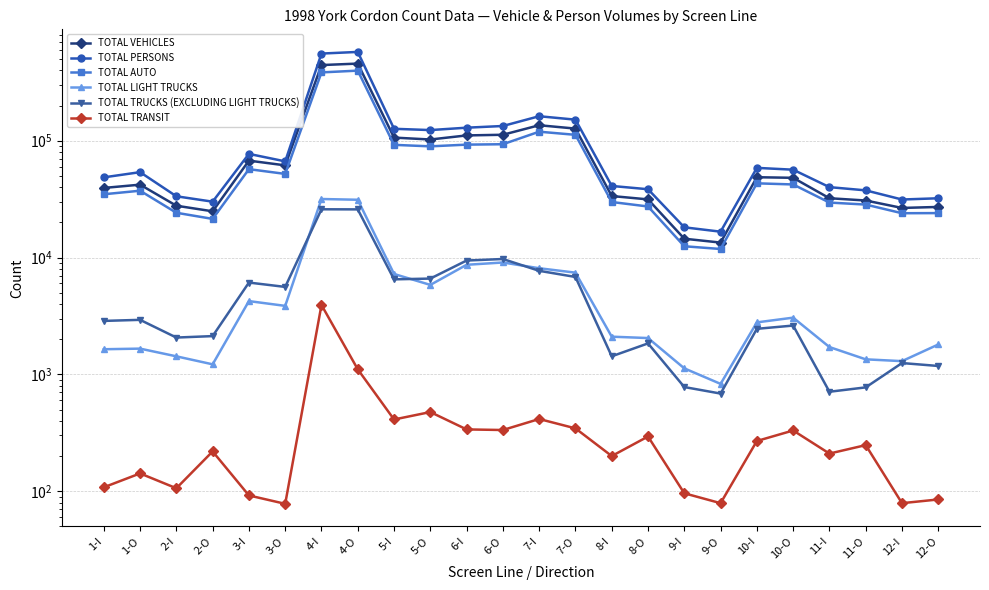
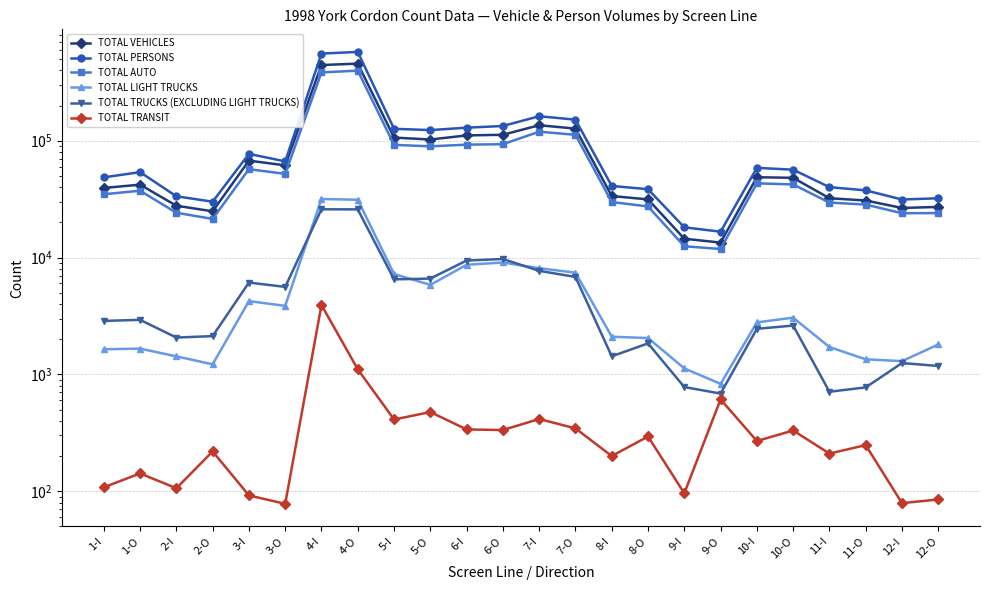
  {
    "TOTAL TRANSIT": {
      "1-I": 110,
      "1-O": 140,
      "2-I": 110,
      "2-O": 220,
      "3-I": 90,
      "3-O": 80,
      "4-I": 3900,
      "4-O": 1100,
      "5-I": 410,
      "5-O": 480,
      "6-I": 340,
      "6-O": 330,
      "7-I": 420,
      "7-O": 350,
      "8-I": 200,
      "8-O": 290,
      "9-I": 100,
-     "9-O": 80,
+     "9-O": 600,
      "10-I": 270,
      "10-O": 330,
      "11-I": 210,
      "11-O": 250,
      "12-I": 80,
      "12-O": 90
    }
  }
